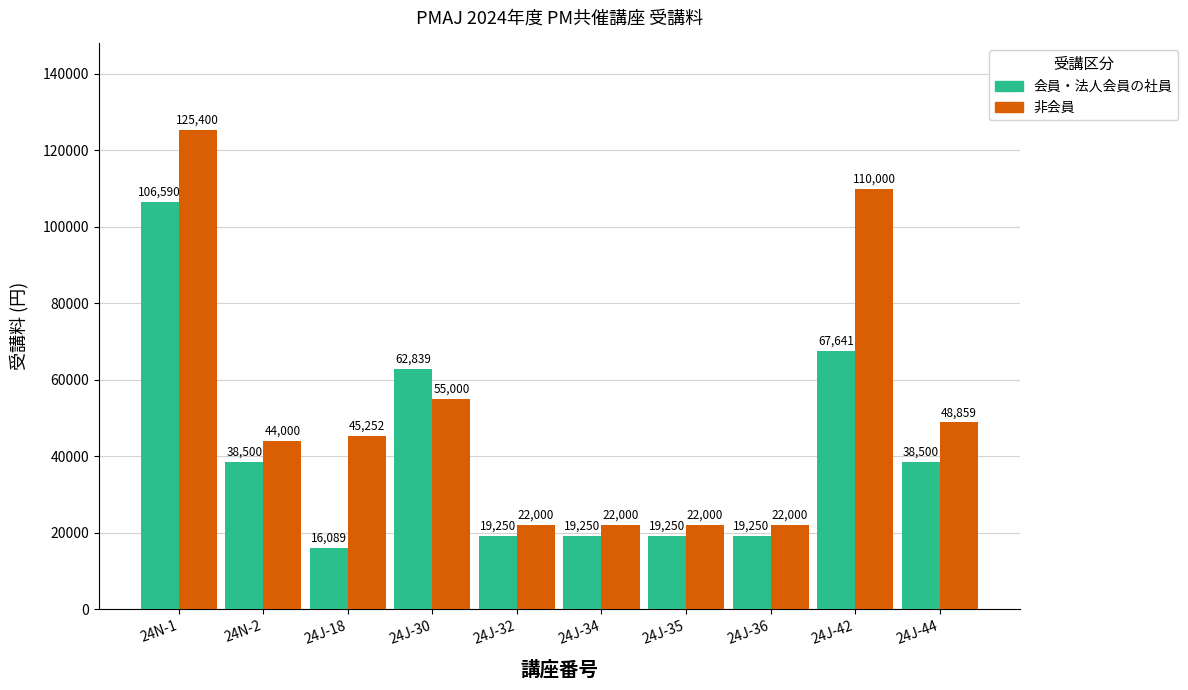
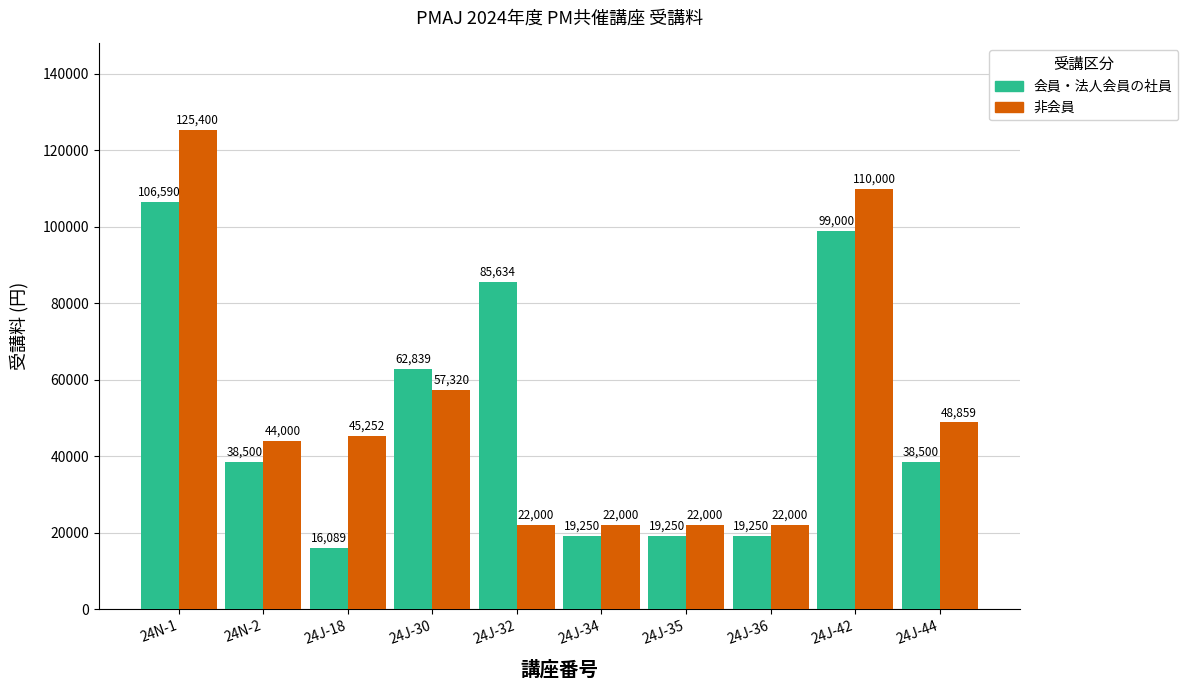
  {
    "会員・法人会員の社員": {
      "24N-1": "106,590",
      "24N-2": "38,500",
      "24J-18": "16,089",
      "24J-30": "62,839",
-     "24J-32": "19,250",
+     "24J-32": "85,634",
      "24J-34": "19,250",
      "24J-35": "19,250",
      "24J-36": "19,250",
-     "24J-42": "67,641",
+     "24J-42": "99,000",
      "24J-44": "38,500"
    },
    "非会員": {
      "24N-1": "125,400",
      "24N-2": "44,000",
      "24J-18": "45,252",
-     "24J-30": "55,000",
+     "24J-30": "57,320",
      "24J-32": "22,000",
      "24J-34": "22,000",
      "24J-35": "22,000",
      "24J-36": "22,000",
      "24J-42": "110,000",
      "24J-44": "48,859"
    }
  }
